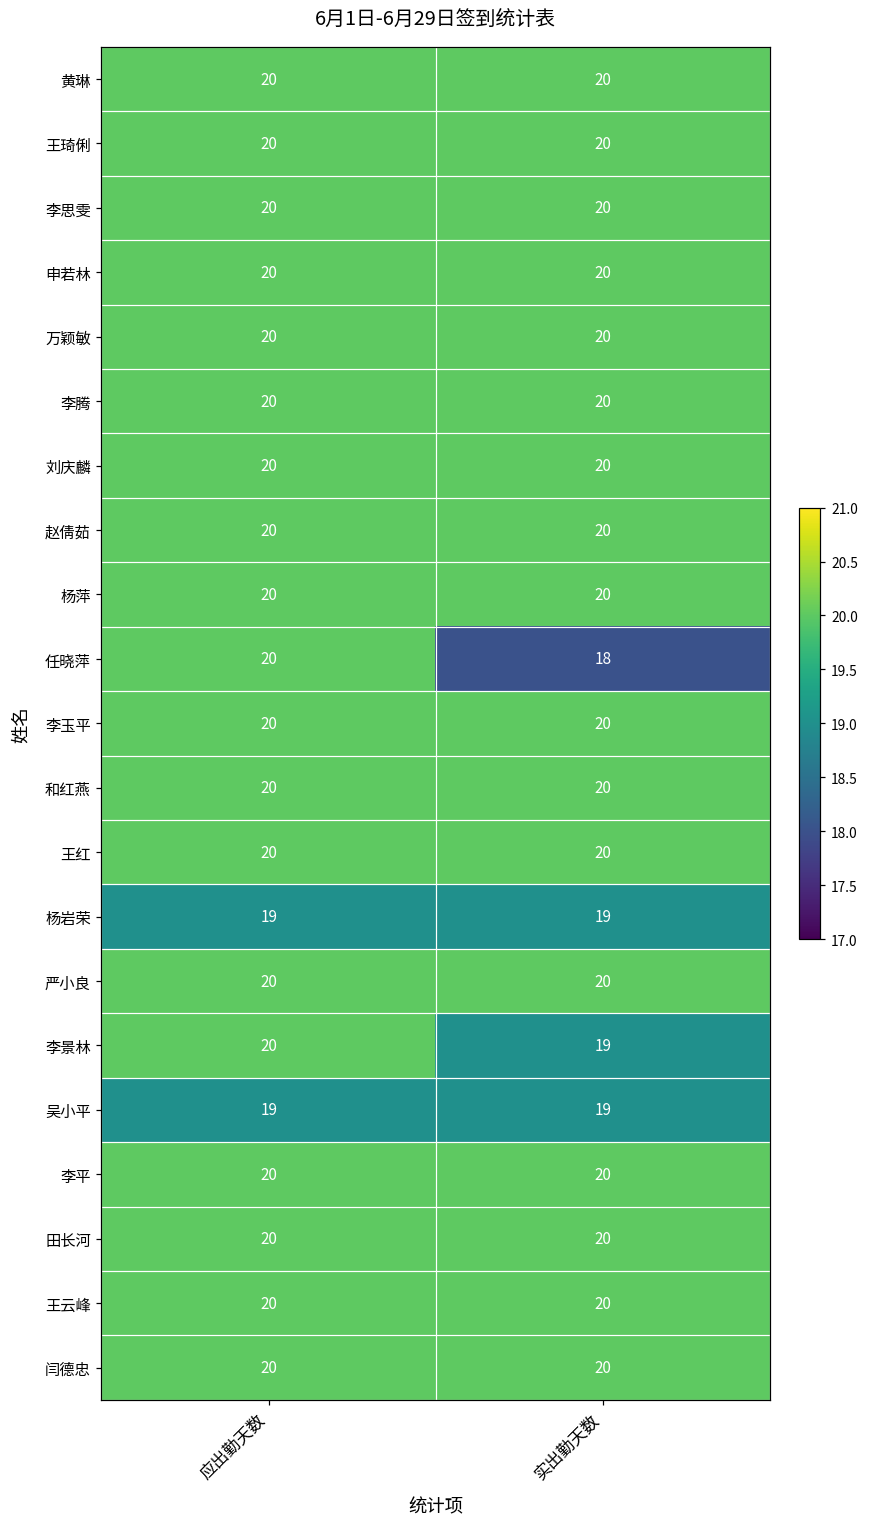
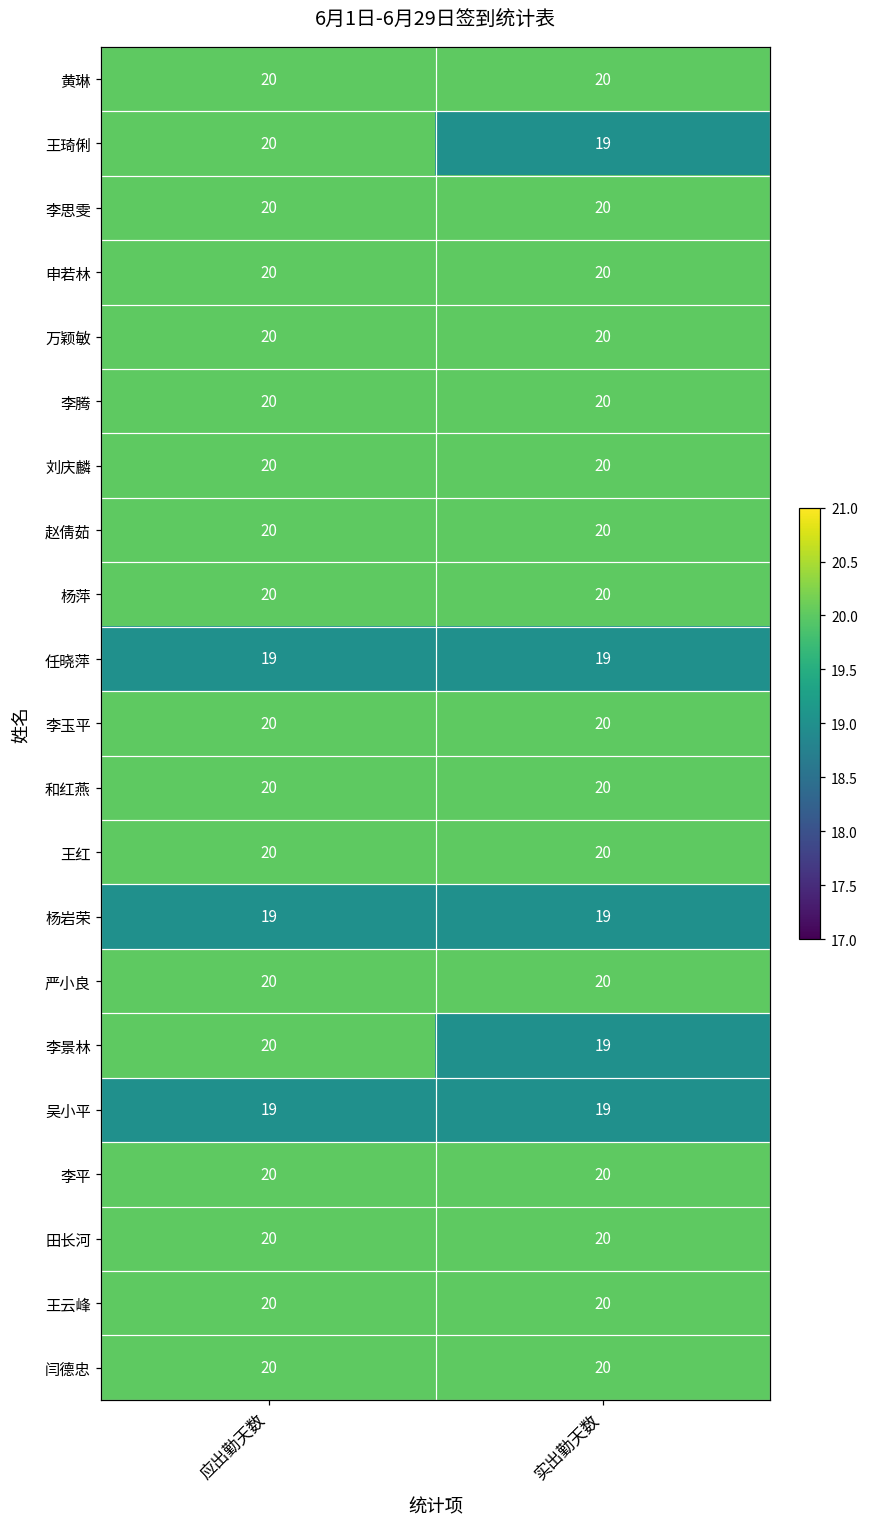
  {
    "黄琳": {
      "应出勤天数": 20,
      "实出勤天数": 20
    },
    "王琦俐": {
      "应出勤天数": 20,
-     "实出勤天数": 20
+     "实出勤天数": 19
    },
    "李思雯": {
      "应出勤天数": 20,
      "实出勤天数": 20
    },
    "申若林": {
      "应出勤天数": 20,
      "实出勤天数": 20
    },
    "万颖敏": {
      "应出勤天数": 20,
      "实出勤天数": 20
    },
    "李腾": {
      "应出勤天数": 20,
      "实出勤天数": 20
    },
    "刘庆麟": {
      "应出勤天数": 20,
      "实出勤天数": 20
    },
    "赵倩茹": {
      "应出勤天数": 20,
      "实出勤天数": 20
    },
    "杨萍": {
      "应出勤天数": 20,
      "实出勤天数": 20
    },
    "任晓萍": {
-     "应出勤天数": 20,
-     "实出勤天数": 18
+     "应出勤天数": 19,
+     "实出勤天数": 19
    },
    "李玉平": {
      "应出勤天数": 20,
      "实出勤天数": 20
    },
    "和红燕": {
      "应出勤天数": 20,
      "实出勤天数": 20
    },
    "王红": {
      "应出勤天数": 20,
      "实出勤天数": 20
    },
    "杨岩荣": {
      "应出勤天数": 19,
      "实出勤天数": 19
    },
    "严小良": {
      "应出勤天数": 20,
      "实出勤天数": 20
    },
    "李景林": {
      "应出勤天数": 20,
      "实出勤天数": 19
    },
    "吴小平": {
      "应出勤天数": 19,
      "实出勤天数": 19
    },
    "李平": {
      "应出勤天数": 20,
      "实出勤天数": 20
    },
    "田长河": {
      "应出勤天数": 20,
      "实出勤天数": 20
    },
    "王云峰": {
      "应出勤天数": 20,
      "实出勤天数": 20
    },
    "闫德忠": {
      "应出勤天数": 20,
      "实出勤天数": 20
    }
  }
